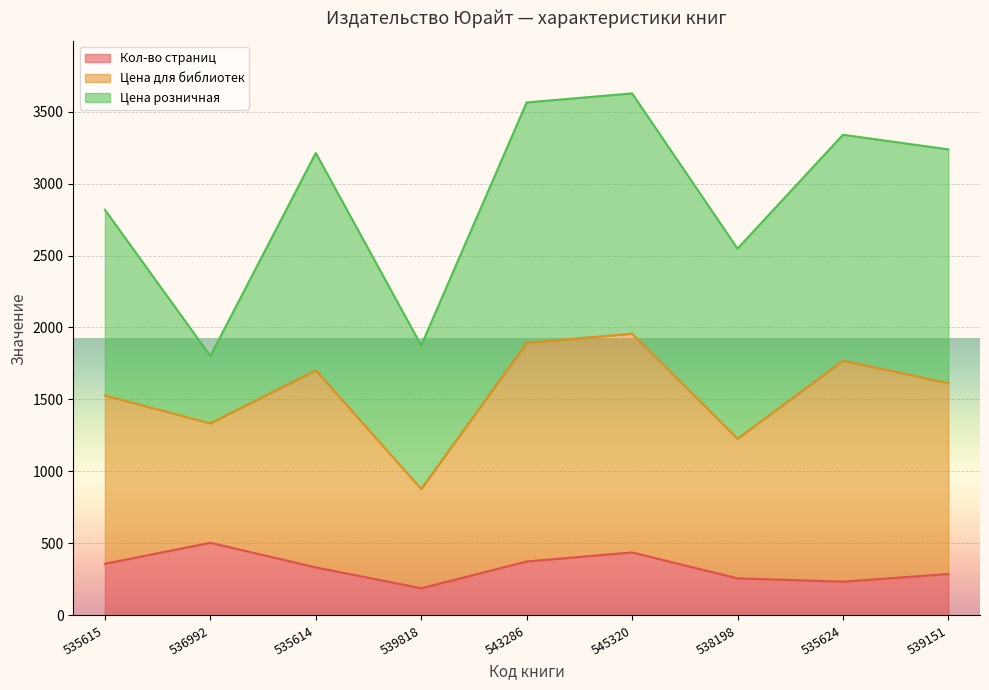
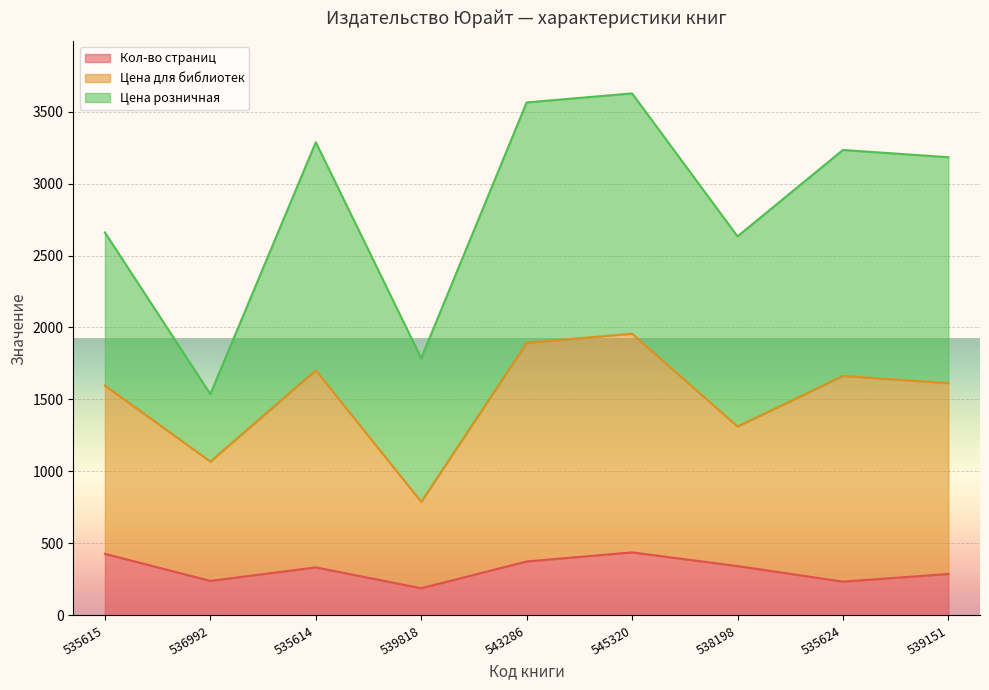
  {
    "Кол-во страниц": {
-     "535615": 360,
-     "536992": 510,
+     "535615": 430,
+     "536992": 240,
      "535614": 330,
      "539818": 190,
      "543286": 380,
      "545320": 440,
-     "538198": 260,
+     "538198": 340,
      "535624": 240,
      "539151": 290
    },
    "Цена для библиотек": {
      "535615": 1170,
      "536992": 830,
      "535614": 1370,
-     "539818": 690,
+     "539818": 600,
      "543286": 1520,
      "545320": 1520,
      "538198": 970,
-     "535624": 1530,
+     "535624": 1430,
      "539151": 1330
    },
    "Цена розничная": {
-     "535615": 1290,
+     "535615": 1060,
      "536992": 470,
-     "535614": 1510,
+     "535614": 1580,
      "539818": 1000,
      "543286": 1670,
      "545320": 1670,
      "538198": 1320,
      "535624": 1570,
-     "539151": 1620
+     "539151": 1570
    }
  }
